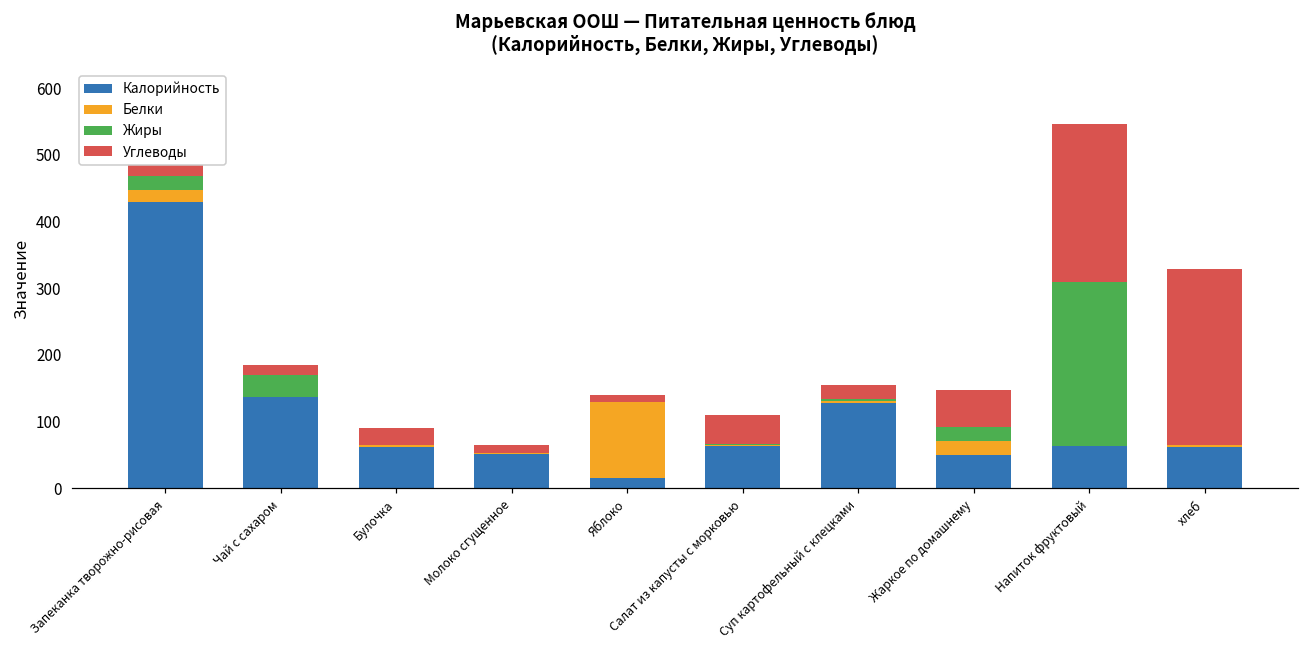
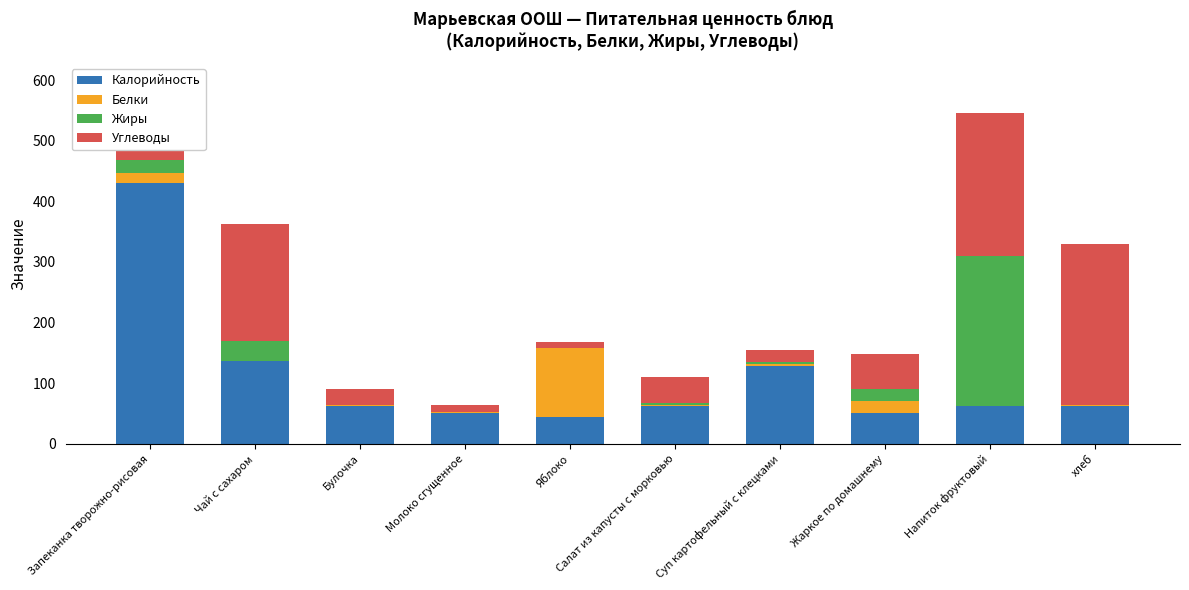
  {
    "Калорийность": {
      "Запеканка творожно-рисовая": 430,
      "Чай с сахаром": 140,
      "Булочка": 60,
      "Молоко сгущенное": 50,
-     "Яблоко": 20,
+     "Яблоко": 40,
      "Салат из капусты с морковью": 60,
      "Суп картофельный с клецками": 130,
      "Жаркое по домашнему": 50,
      "Напиток фруктовый": 60,
      "хлеб": 60
    },
    "Белки": {
      "Запеканка творожно-рисовая": 20,
      "Яблоко": 110,
      "Жаркое по домашнему": 20
    },
    "Жиры": {
      "Запеканка творожно-рисовая": 20,
      "Чай с сахаром": 30,
      "Молоко сгущенное": 0,
      "Жаркое по домашнему": 20,
      "Напиток фруктовый": 250
    },
    "Углеводы": {
-     "Чай с сахаром": 20,
+     "Чай с сахаром": 190,
      "Булочка": 30,
      "Молоко сгущенное": 10,
      "Яблоко": 10,
      "Салат из капусты с морковью": 40,
      "Суп картофельный с клецками": 20,
      "Жаркое по домашнему": 60,
      "Напиток фруктовый": 240,
      "хлеб": 260
    }
  }
